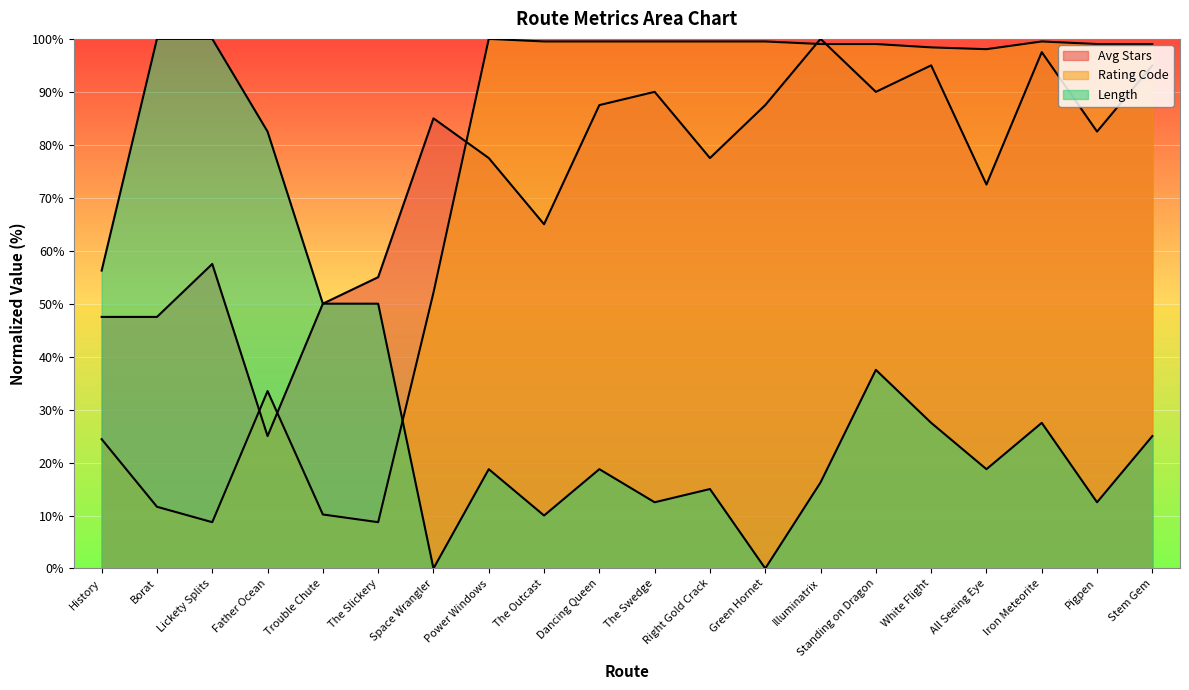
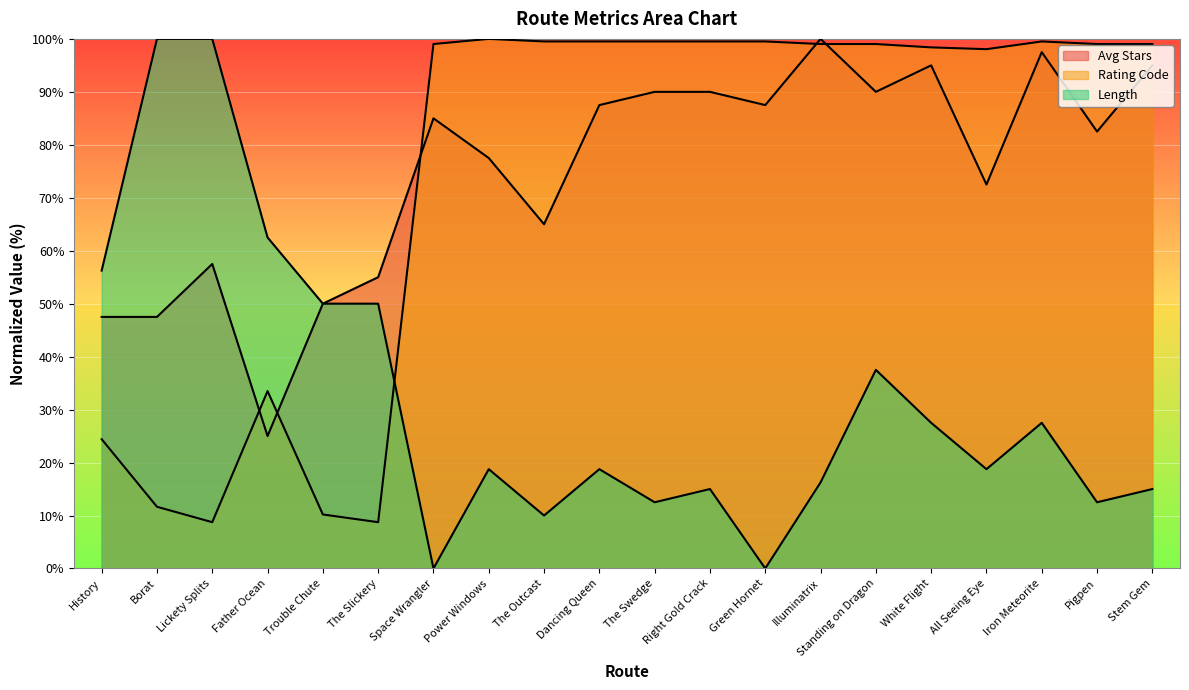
  {
    "Avg Stars": {
      "History": "48%",
      "Borat": "48%",
      "Lickety Splits": "57%",
      "Father Ocean": "25%",
      "The Slickery": "55%",
      "Space Wrangler": "85%",
      "Power Windows": "78%",
      "The Outcast": "65%",
      "Dancing Queen": "88%",
      "The Swedge": "90%",
-     "Right Gold Crack": "78%",
+     "Right Gold Crack": "90%",
      "Green Hornet": "88%",
      "Illuminatrix": "100%",
      "Standing on Dragon": "90%",
      "White Flight": "95%",
      "All Seeing Eye": "73%",
      "Iron Meteorite": "98%",
      "Pigpen": "83%"
    },
    "Rating Code": {
      "History": "24%",
      "Borat": "12%",
      "Lickety Splits": "9%",
      "Father Ocean": "33%",
      "Trouble Chute": "10%",
      "The Slickery": "9%",
-     "Space Wrangler": "52%",
+     "Space Wrangler": "99%",
      "Power Windows": "100%",
      "The Outcast": "100%",
      "Dancing Queen": "100%",
      "The Swedge": "100%",
      "Right Gold Crack": "100%",
      "Green Hornet": "100%",
      "Illuminatrix": "99%",
      "Standing on Dragon": "99%",
      "White Flight": "98%",
      "All Seeing Eye": "98%",
      "Iron Meteorite": "100%",
      "Pigpen": "99%",
      "Stem Gem": "99%"
    },
    "Length": {
      "History": "56%",
      "Borat": "100%",
      "Lickety Splits": "100%",
-     "Father Ocean": "83%",
+     "Father Ocean": "63%",
      "The Slickery": "50%",
      "Space Wrangler": "0%",
      "Power Windows": "19%",
      "The Outcast": "10%",
      "Dancing Queen": "19%",
      "The Swedge": "13%",
      "Right Gold Crack": "15%",
      "Green Hornet": "0%",
      "Illuminatrix": "16%",
      "Standing on Dragon": "38%",
      "White Flight": "28%",
      "All Seeing Eye": "19%",
      "Iron Meteorite": "28%",
      "Pigpen": "13%",
-     "Stem Gem": "25%"
+     "Stem Gem": "15%"
    }
  }
